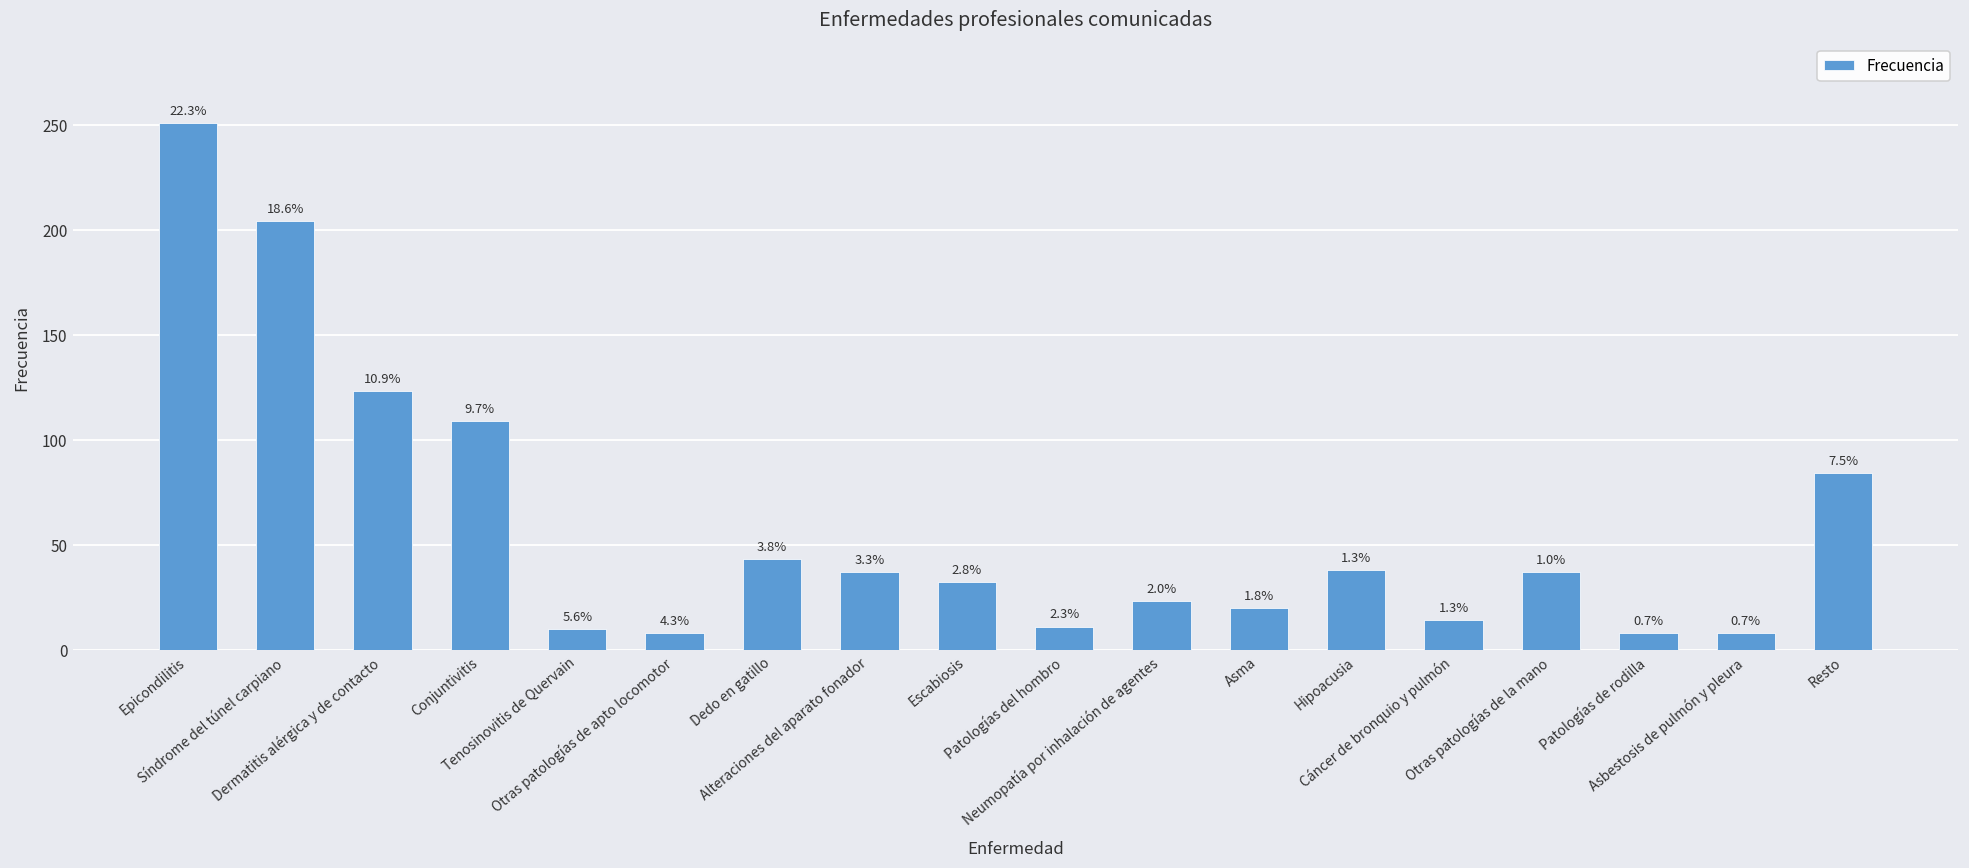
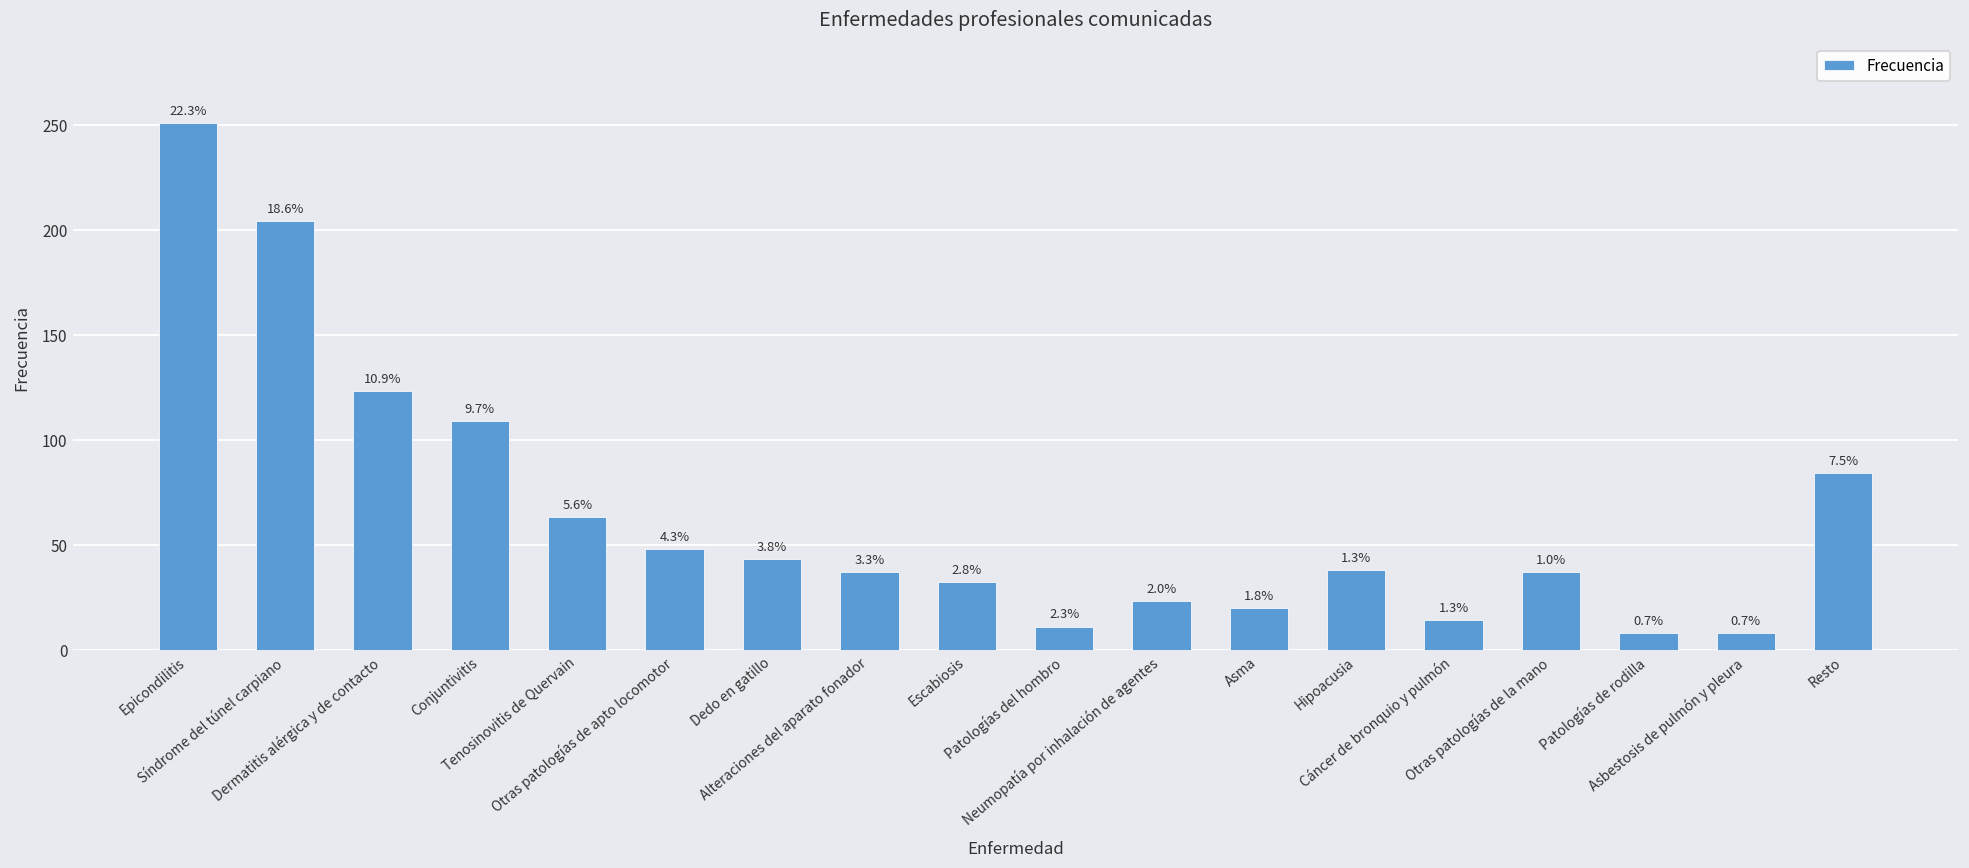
  {
-   "Tenosinovitis de Quervain": 10,
-   "Otras patologías de apto locomotor": 8
+   "Tenosinovitis de Quervain": 63,
+   "Otras patologías de apto locomotor": 48
  }
